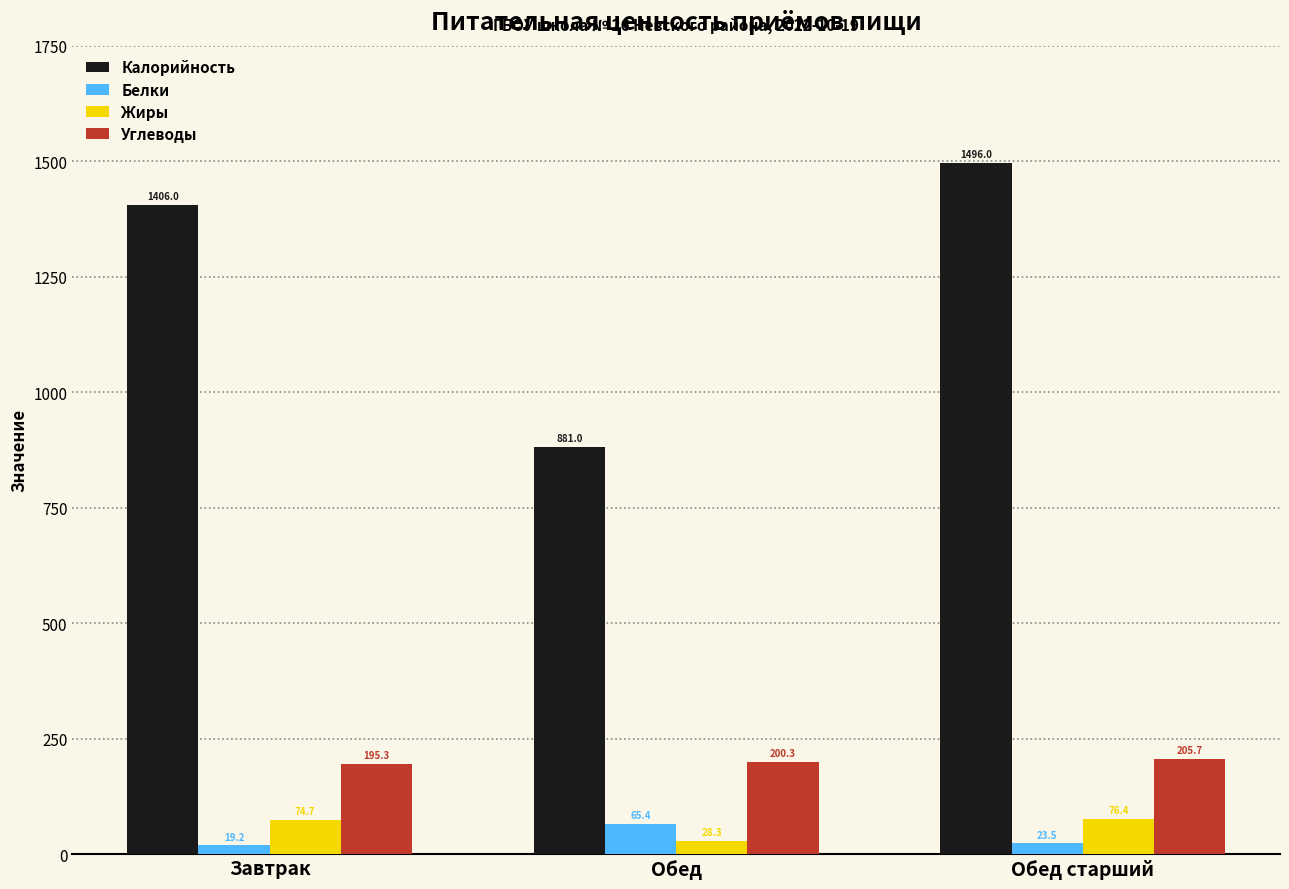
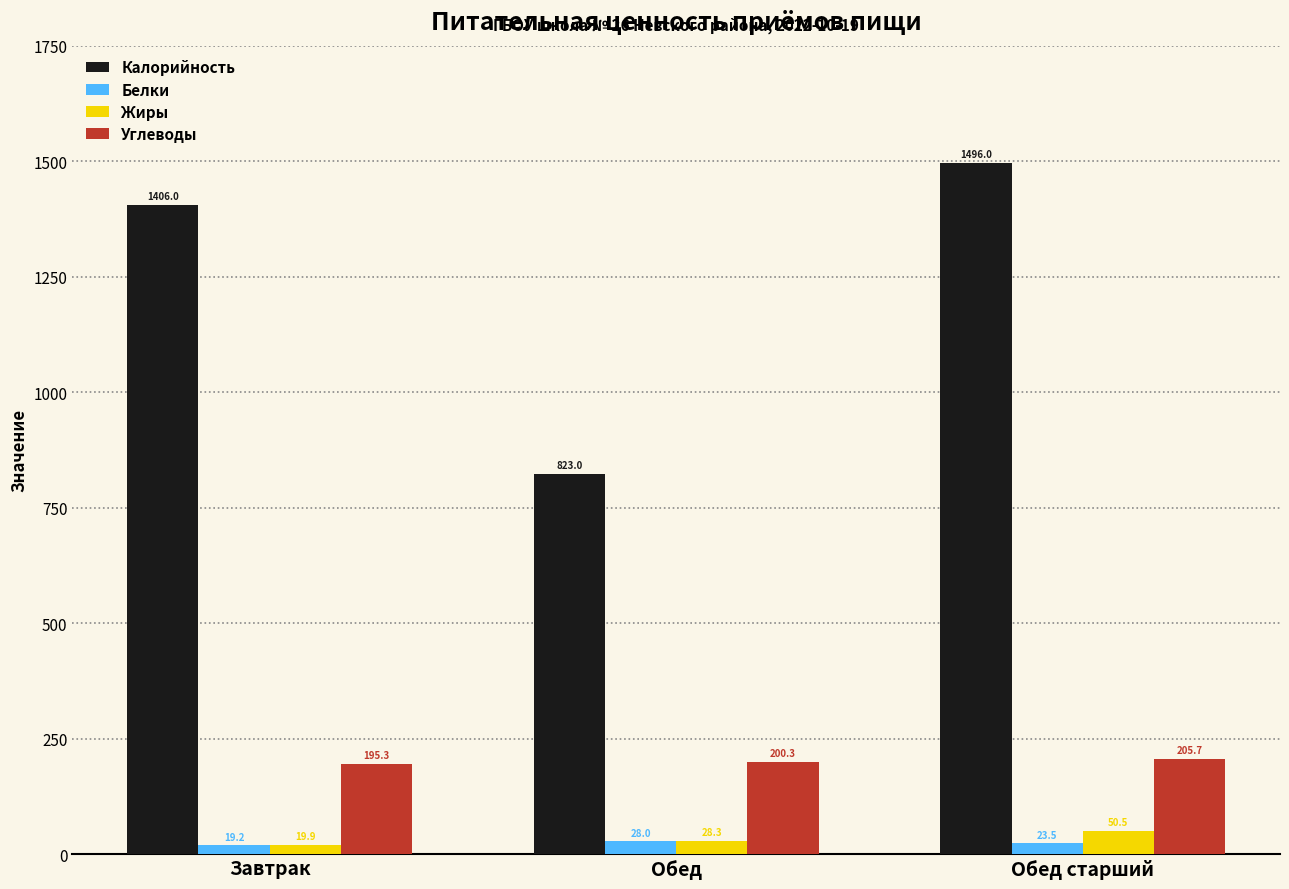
  {
    "Калорийность": {
      "Завтрак": 1406.0,
-     "Обед": 881.0,
+     "Обед": 823.0,
      "Обед старший": 1496.0
    },
    "Белки": {
      "Завтрак": 19.2,
-     "Обед": 65.4,
+     "Обед": 28.0,
      "Обед старший": 23.5
    },
    "Жиры": {
-     "Завтрак": 74.7,
+     "Завтрак": 19.9,
      "Обед": 28.3,
-     "Обед старший": 76.4
+     "Обед старший": 50.5
    },
    "Углеводы": {
      "Завтрак": 195.3,
      "Обед": 200.3,
      "Обед старший": 205.7
    }
  }
